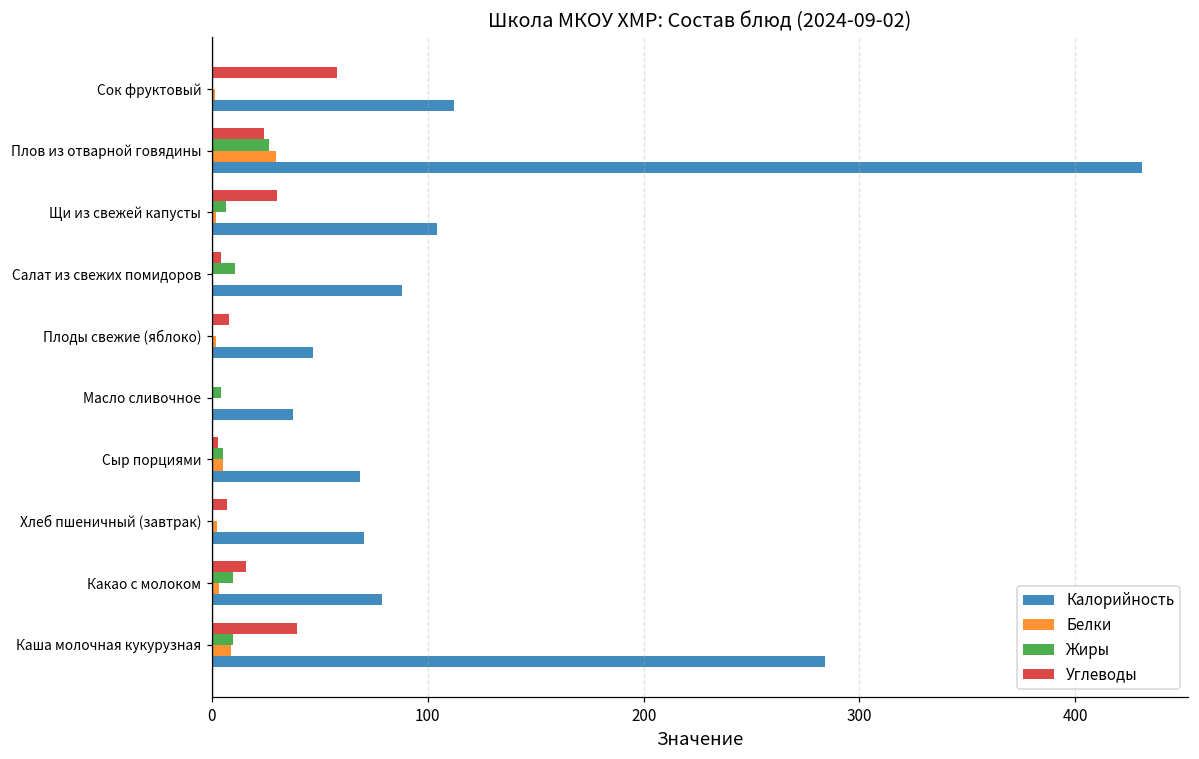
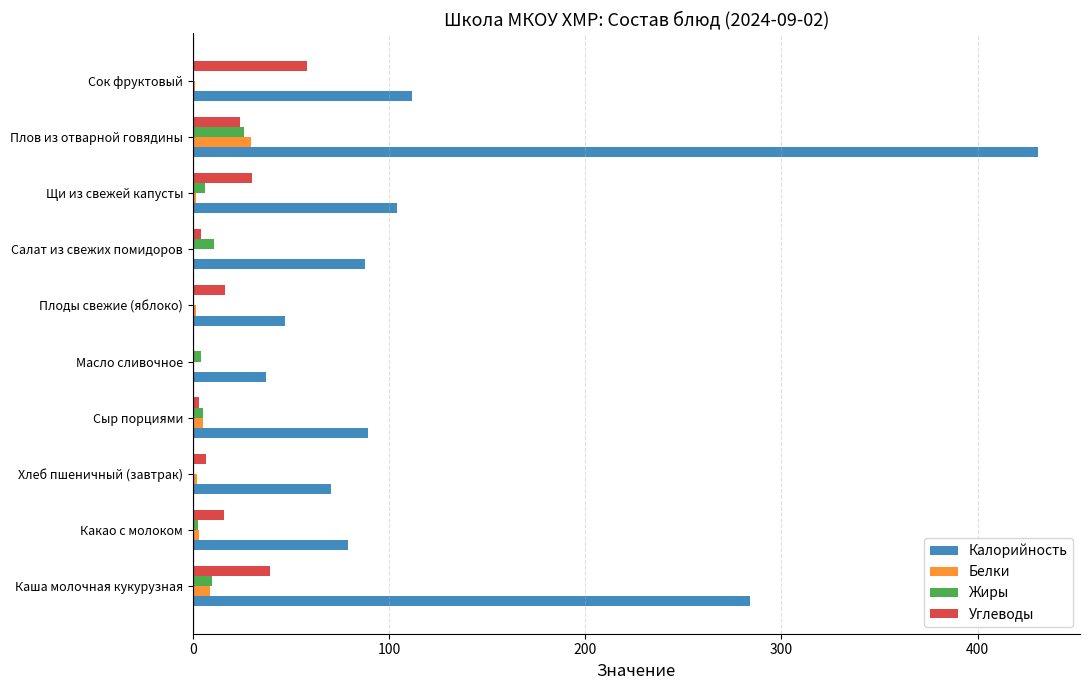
  {
    "Калорийность": {
      "Сок фруктовый": 112,
      "Плов из отварной говядины": 431,
      "Щи из свежей капусты": 104,
      "Салат из свежих помидоров": 88,
      "Плоды свежие (яблоко)": 47,
      "Масло сливочное": 37,
-     "Сыр порциями": 69,
+     "Сыр порциями": 89,
      "Хлеб пшеничный (завтрак)": 71,
      "Какао с молоком": 79,
      "Каша молочная кукурузная": 284
    },
    "Белки": {
      "Сок фруктовый": 1,
      "Плов из отварной говядины": 30,
      "Щи из свежей капусты": 2,
      "Плоды свежие (яблоко)": 2,
      "Сыр порциями": 5,
      "Хлеб пшеничный (завтрак)": 2,
      "Какао с молоком": 3,
      "Каша молочная кукурузная": 9
    },
    "Жиры": {
      "Сок фруктовый": 0,
      "Плов из отварной говядины": 26,
      "Щи из свежей капусты": 6,
      "Салат из свежих помидоров": 11,
      "Масло сливочное": 4,
      "Сыр порциями": 5,
-     "Какао с молоком": 10,
+     "Какао с молоком": 3,
      "Каша молочная кукурузная": 10
    },
    "Углеводы": {
      "Сок фруктовый": 58,
      "Плов из отварной говядины": 24,
      "Щи из свежей капусты": 30,
      "Салат из свежих помидоров": 4,
-     "Плоды свежие (яблоко)": 8,
+     "Плоды свежие (яблоко)": 16,
      "Сыр порциями": 3,
      "Хлеб пшеничный (завтрак)": 7,
      "Какао с молоком": 16,
      "Каша молочная кукурузная": 39
    }
  }
